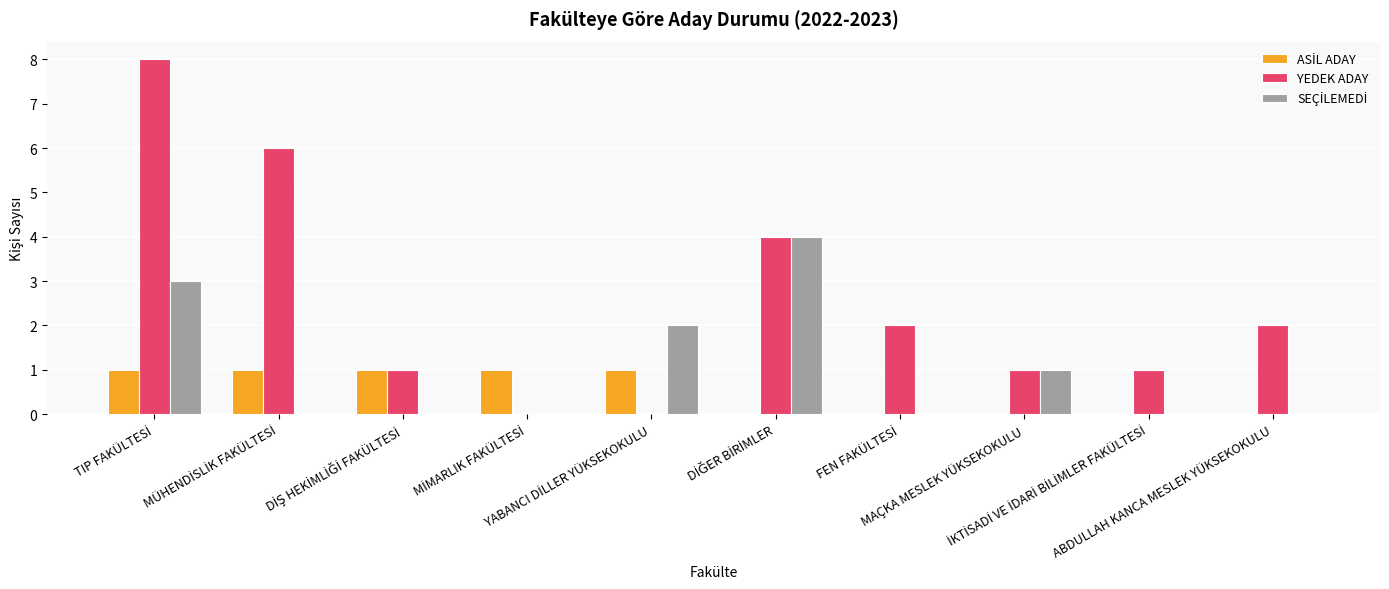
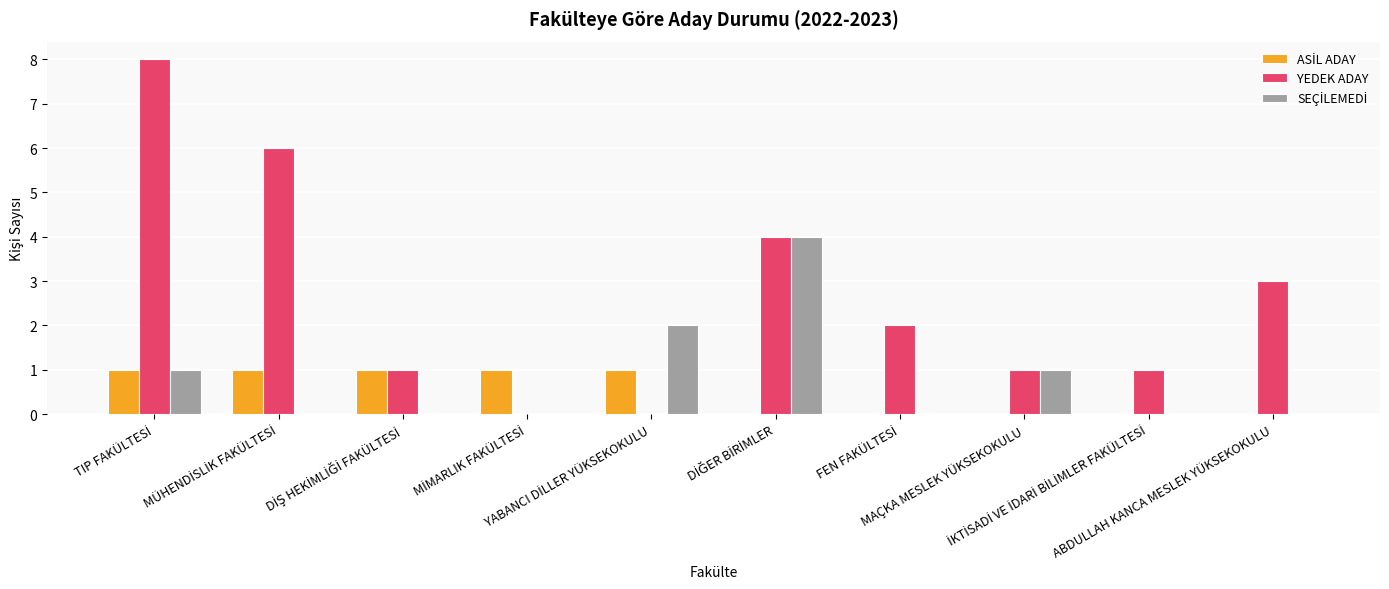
  {
    "ASİL ADAY": {
      "TIP FAKÜLTESİ": 1,
      "MÜHENDİSLİK FAKÜLTESİ": 1,
      "DİŞ HEKİMLİĞİ FAKÜLTESİ": 1,
      "MİMARLIK FAKÜLTESİ": 1,
      "YABANCI DİLLER YÜKSEKOKULU": 1,
      "DİĞER BİRİMLER": 0,
      "FEN FAKÜLTESİ": 0,
      "MAÇKA MESLEK YÜKSEKOKULU": 0,
      "İKTİSADİ VE İDARİ BİLİMLER FAKÜLTESİ": 0,
      "ABDULLAH KANCA MESLEK YÜKSEKOKULU": 0
    },
    "YEDEK ADAY": {
      "TIP FAKÜLTESİ": 8,
      "MÜHENDİSLİK FAKÜLTESİ": 6,
      "DİŞ HEKİMLİĞİ FAKÜLTESİ": 1,
      "MİMARLIK FAKÜLTESİ": 0,
      "YABANCI DİLLER YÜKSEKOKULU": 0,
      "DİĞER BİRİMLER": 4,
      "FEN FAKÜLTESİ": 2,
      "MAÇKA MESLEK YÜKSEKOKULU": 1,
      "İKTİSADİ VE İDARİ BİLİMLER FAKÜLTESİ": 1,
-     "ABDULLAH KANCA MESLEK YÜKSEKOKULU": 2
+     "ABDULLAH KANCA MESLEK YÜKSEKOKULU": 3
    },
    "SEÇİLEMEDİ": {
-     "TIP FAKÜLTESİ": 3,
+     "TIP FAKÜLTESİ": 1,
      "MÜHENDİSLİK FAKÜLTESİ": 0,
      "DİŞ HEKİMLİĞİ FAKÜLTESİ": 0,
      "MİMARLIK FAKÜLTESİ": 0,
      "YABANCI DİLLER YÜKSEKOKULU": 2,
      "DİĞER BİRİMLER": 4,
      "FEN FAKÜLTESİ": 0,
      "MAÇKA MESLEK YÜKSEKOKULU": 1,
      "İKTİSADİ VE İDARİ BİLİMLER FAKÜLTESİ": 0,
      "ABDULLAH KANCA MESLEK YÜKSEKOKULU": 0
    }
  }
